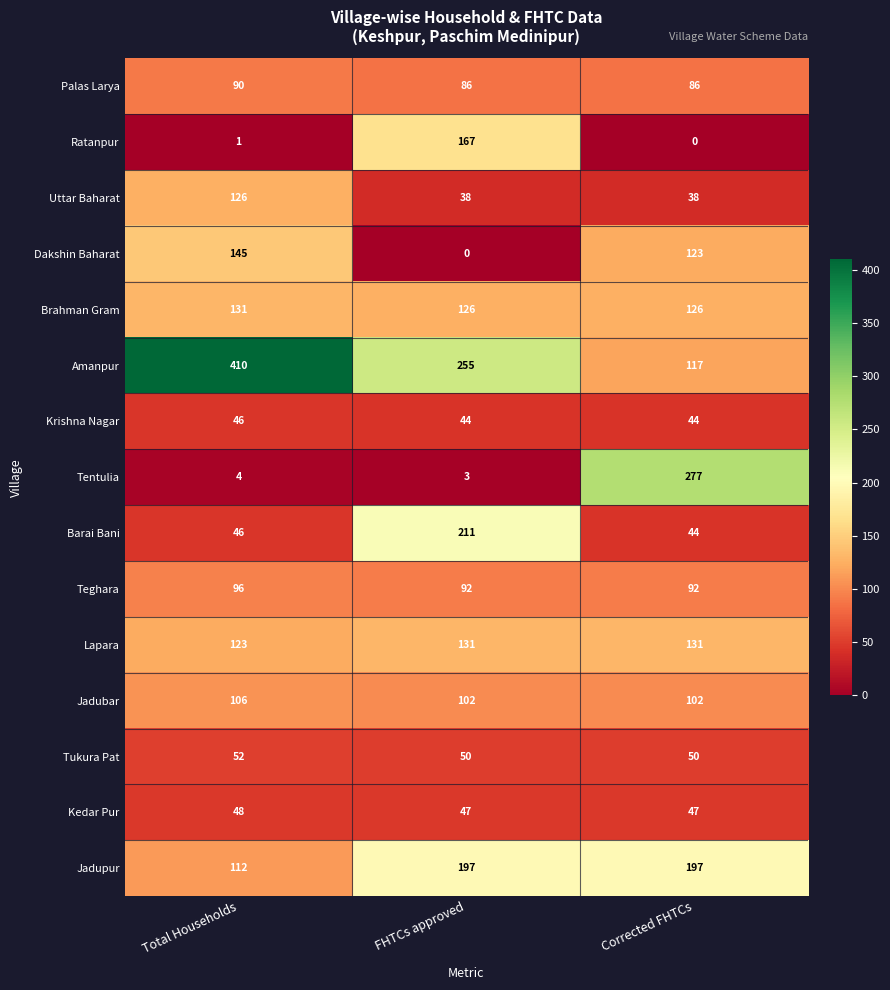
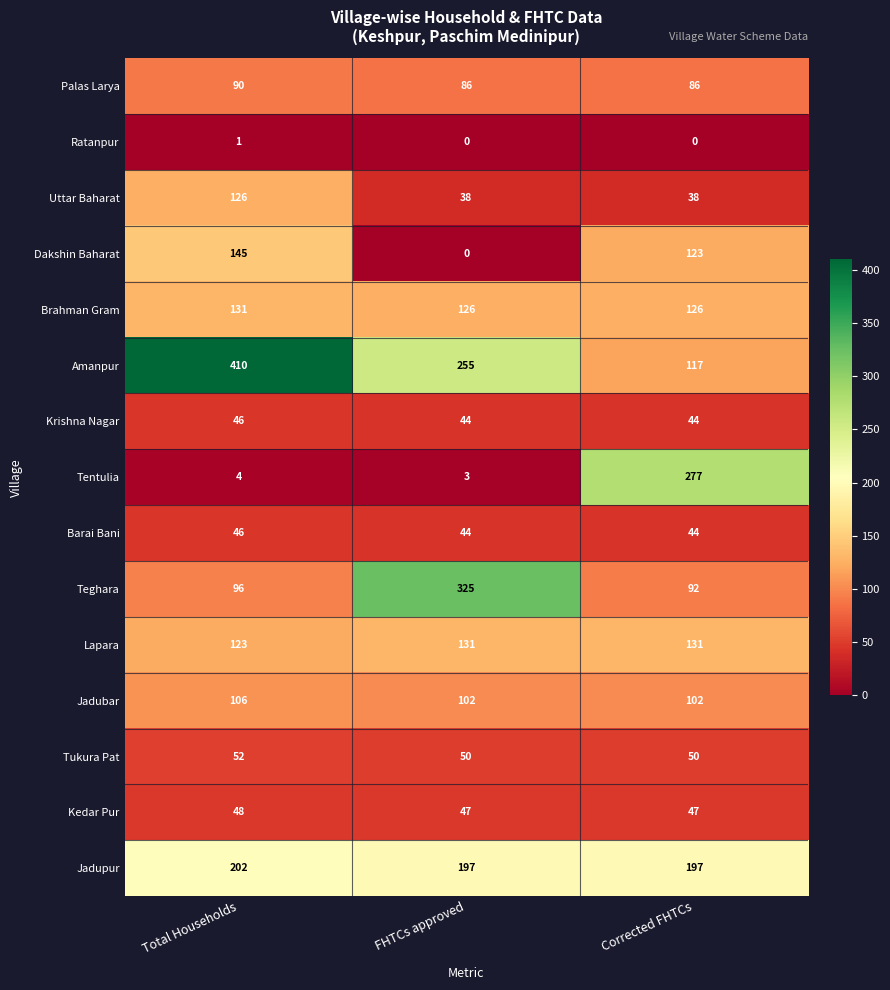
  {
    "Palas Larya": {
      "Total Households": 90,
      "FHTCs approved": 86,
      "Corrected FHTCs": 86
    },
    "Ratanpur": {
      "Total Households": 1,
-     "FHTCs approved": 167,
+     "FHTCs approved": 0,
      "Corrected FHTCs": 0
    },
    "Uttar Baharat": {
      "Total Households": 126,
      "FHTCs approved": 38,
      "Corrected FHTCs": 38
    },
    "Dakshin Baharat": {
      "Total Households": 145,
      "FHTCs approved": 0,
      "Corrected FHTCs": 123
    },
    "Brahman Gram": {
      "Total Households": 131,
      "FHTCs approved": 126,
      "Corrected FHTCs": 126
    },
    "Amanpur": {
      "Total Households": 410,
      "FHTCs approved": 255,
      "Corrected FHTCs": 117
    },
    "Krishna Nagar": {
      "Total Households": 46,
      "FHTCs approved": 44,
      "Corrected FHTCs": 44
    },
    "Tentulia": {
      "Total Households": 4,
      "FHTCs approved": 3,
      "Corrected FHTCs": 277
    },
    "Barai Bani": {
      "Total Households": 46,
-     "FHTCs approved": 211,
+     "FHTCs approved": 44,
      "Corrected FHTCs": 44
    },
    "Teghara": {
      "Total Households": 96,
-     "FHTCs approved": 92,
+     "FHTCs approved": 325,
      "Corrected FHTCs": 92
    },
    "Lapara": {
      "Total Households": 123,
      "FHTCs approved": 131,
      "Corrected FHTCs": 131
    },
    "Jadubar": {
      "Total Households": 106,
      "FHTCs approved": 102,
      "Corrected FHTCs": 102
    },
    "Tukura Pat": {
      "Total Households": 52,
      "FHTCs approved": 50,
      "Corrected FHTCs": 50
    },
    "Kedar Pur": {
      "Total Households": 48,
      "FHTCs approved": 47,
      "Corrected FHTCs": 47
    },
    "Jadupur": {
-     "Total Households": 112,
+     "Total Households": 202,
      "FHTCs approved": 197,
      "Corrected FHTCs": 197
    }
  }
